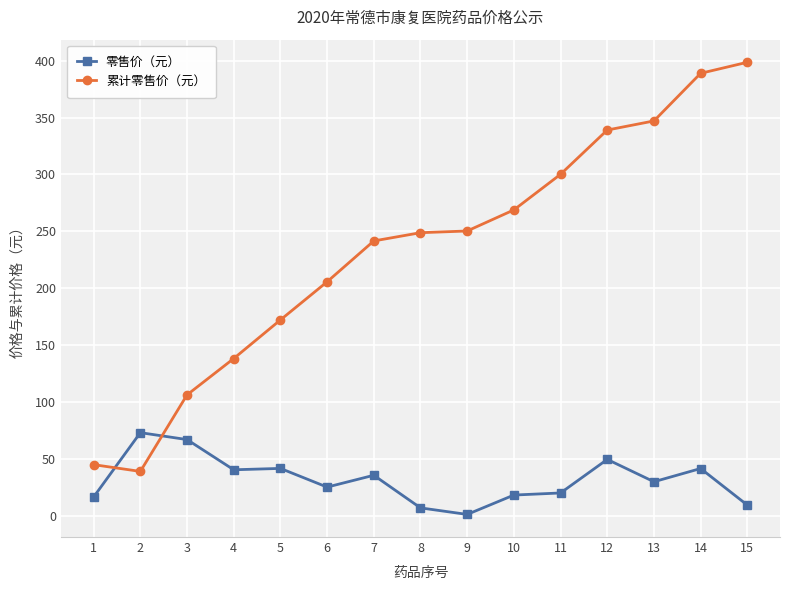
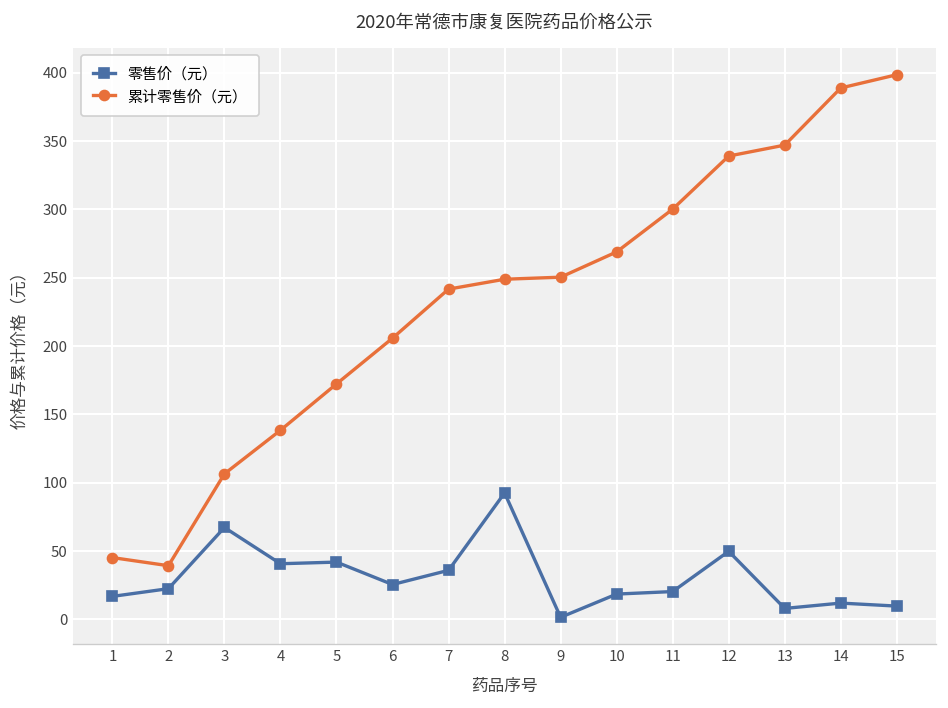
  {
    "零售价（元）": {
      "1": 17,
-     "2": 73,
+     "2": 22,
      "3": 67,
      "4": 41,
      "5": 42,
      "6": 25,
      "7": 36,
-     "8": 7,
+     "8": 93,
      "9": 2,
      "10": 19,
      "11": 20,
      "12": 50,
-     "13": 30,
-     "14": 42,
+     "13": 8,
+     "14": 12,
      "15": 10
    },
    "累计零售价（元）": {
      "1": 45,
      "2": 39,
      "3": 106,
      "4": 138,
      "5": 172,
      "6": 206,
      "7": 242,
      "8": 249,
      "9": 250,
      "10": 269,
      "11": 300,
      "12": 339,
      "13": 347,
      "14": 389,
      "15": 399
    }
  }
